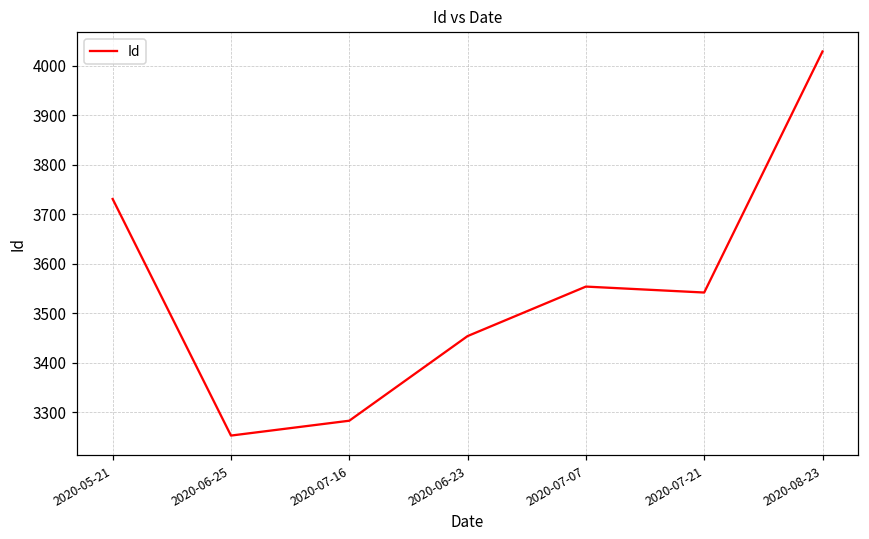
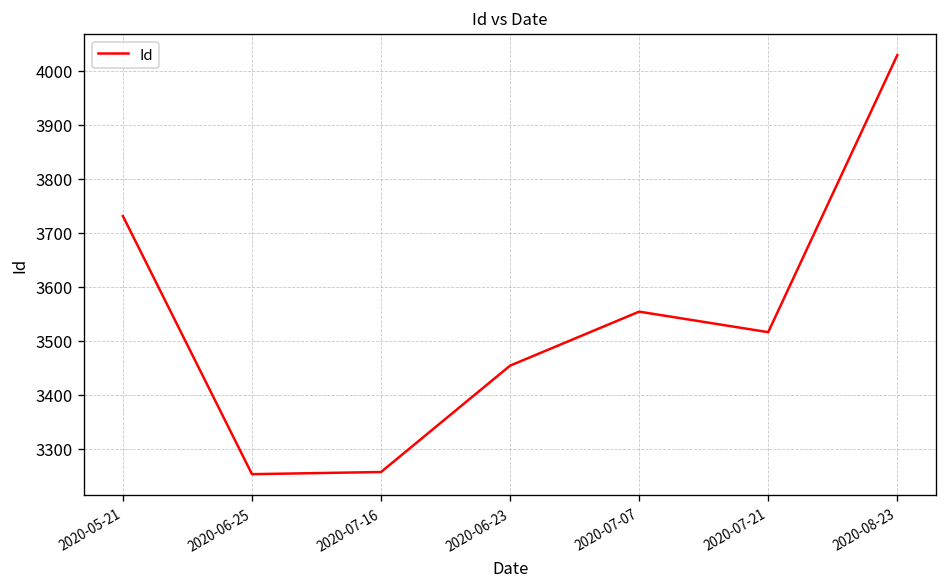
  {
    "2020-05-21": 3730,
    "2020-06-25": 3250,
-   "2020-07-16": 3280,
+   "2020-07-16": 3260,
    "2020-06-23": 3450,
    "2020-07-07": 3550,
-   "2020-07-21": 3540,
+   "2020-07-21": 3520,
    "2020-08-23": 4030
  }
